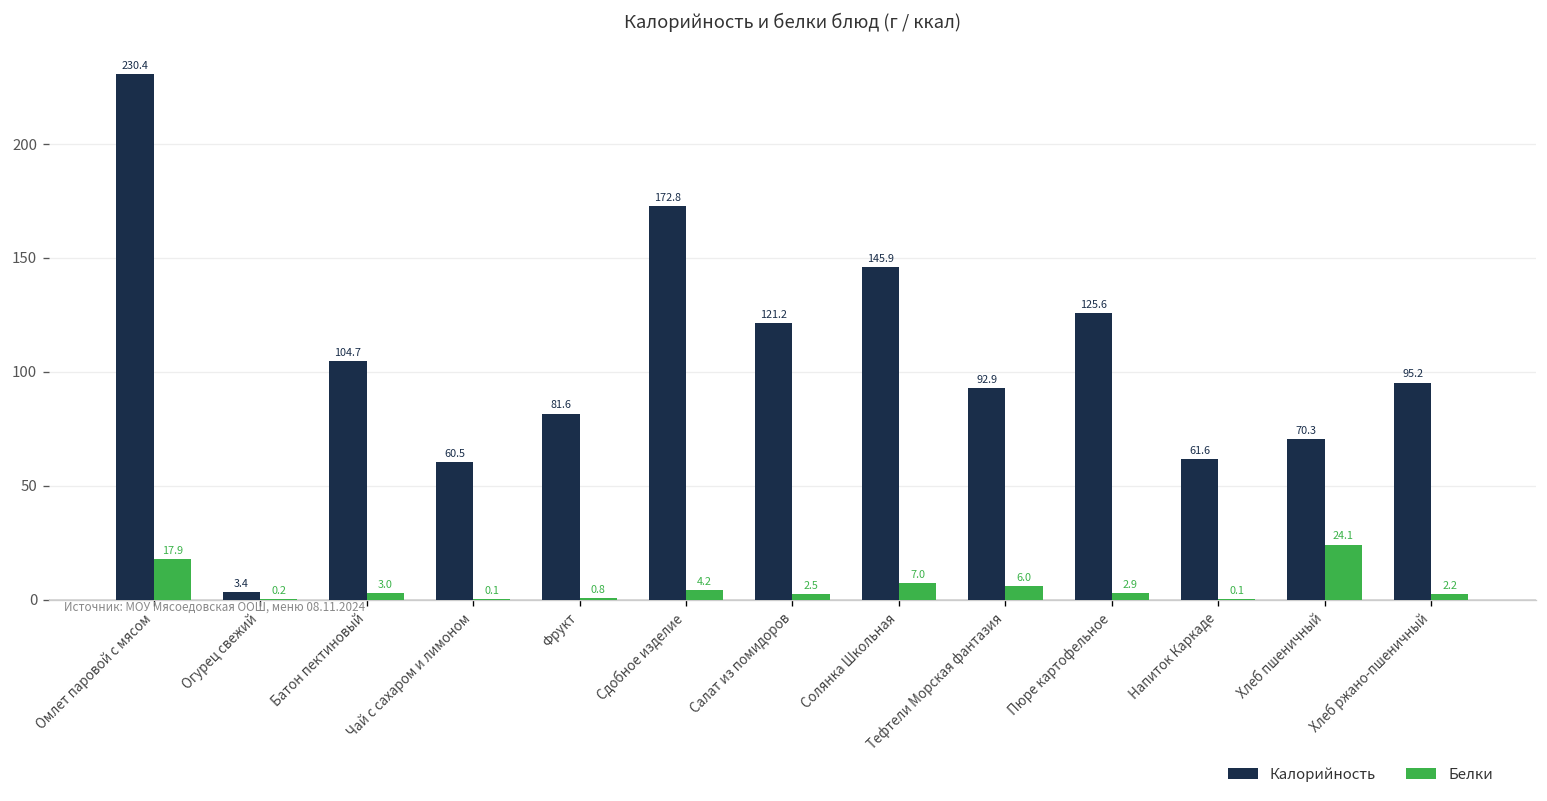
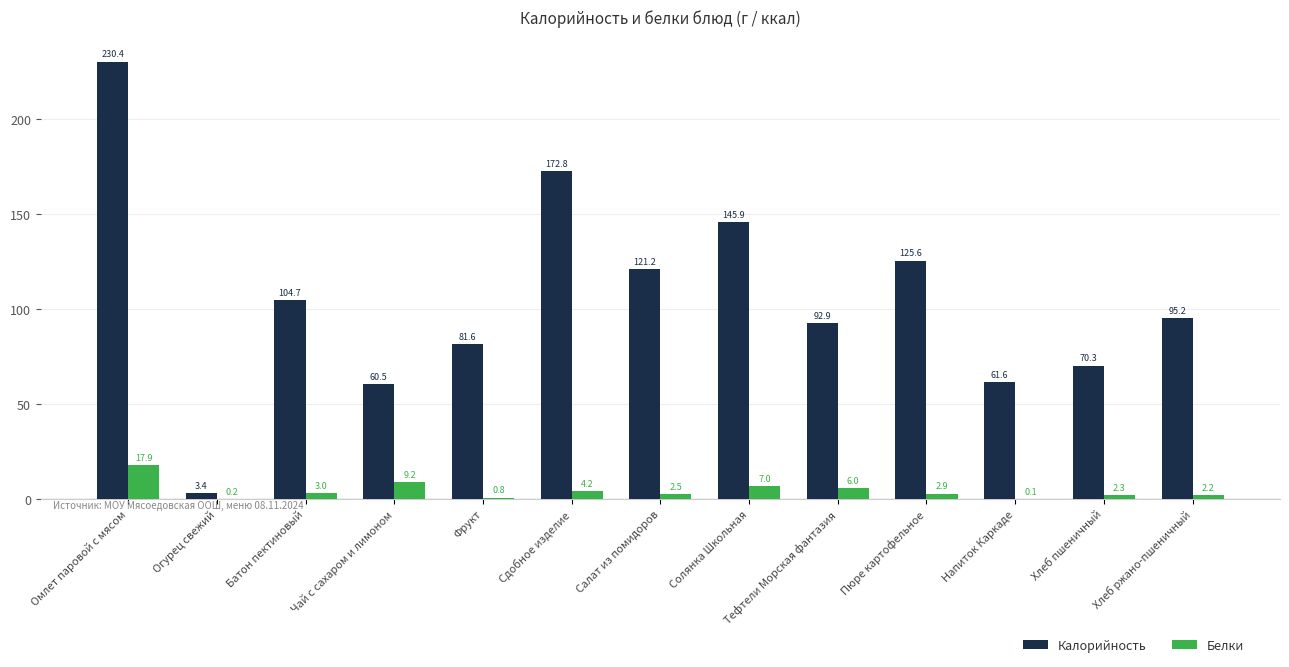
  {
    "Калорийность": {
      "Омлет паровой с мясом": 230.4,
      "Огурец свежий": 3.4,
      "Батон пектиновый": 104.7,
      "Чай с сахаром и лимоном": 60.5,
      "Фрукт": 81.6,
      "Сдобное изделие": 172.8,
      "Салат из помидоров": 121.2,
      "Солянка Школьная": 145.9,
      "Тефтели Морская фантазия": 92.9,
      "Пюре картофельное": 125.6,
      "Напиток Каркаде": 61.6,
      "Хлеб пшеничный": 70.3,
      "Хлеб ржано-пшеничный": 95.2
    },
    "Белки": {
      "Омлет паровой с мясом": 17.9,
      "Огурец свежий": 0.2,
      "Батон пектиновый": 3.0,
-     "Чай с сахаром и лимоном": 0.1,
+     "Чай с сахаром и лимоном": 9.2,
      "Фрукт": 0.8,
      "Сдобное изделие": 4.2,
      "Салат из помидоров": 2.5,
      "Солянка Школьная": 7.0,
      "Тефтели Морская фантазия": 6.0,
      "Пюре картофельное": 2.9,
      "Напиток Каркаде": 0.1,
-     "Хлеб пшеничный": 24.1,
+     "Хлеб пшеничный": 2.3,
      "Хлеб ржано-пшеничный": 2.2
    }
  }
